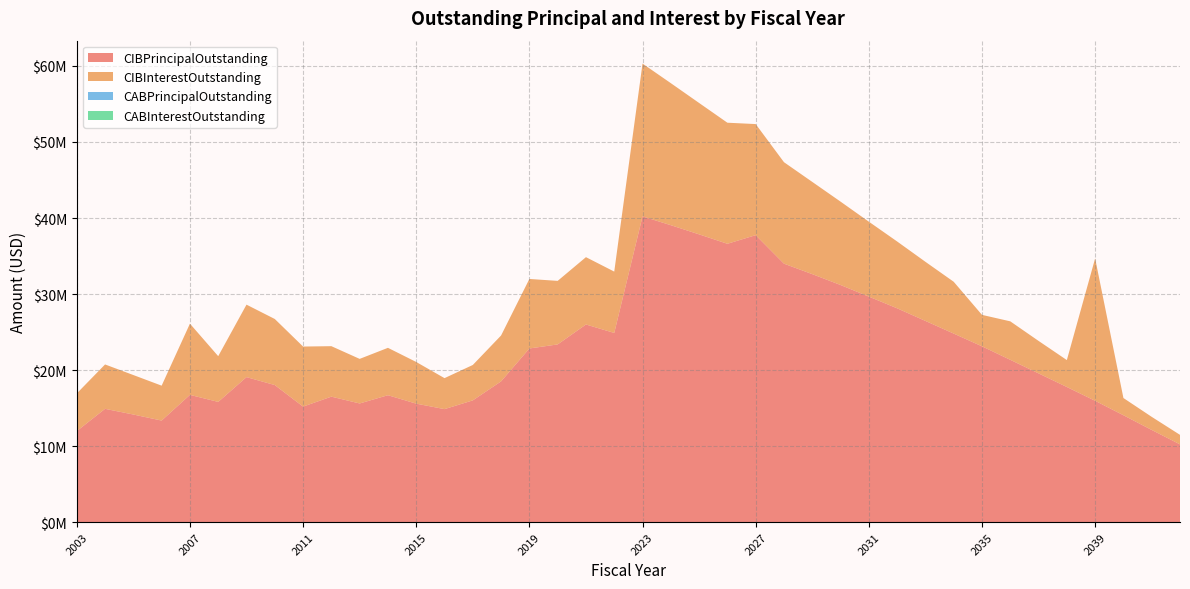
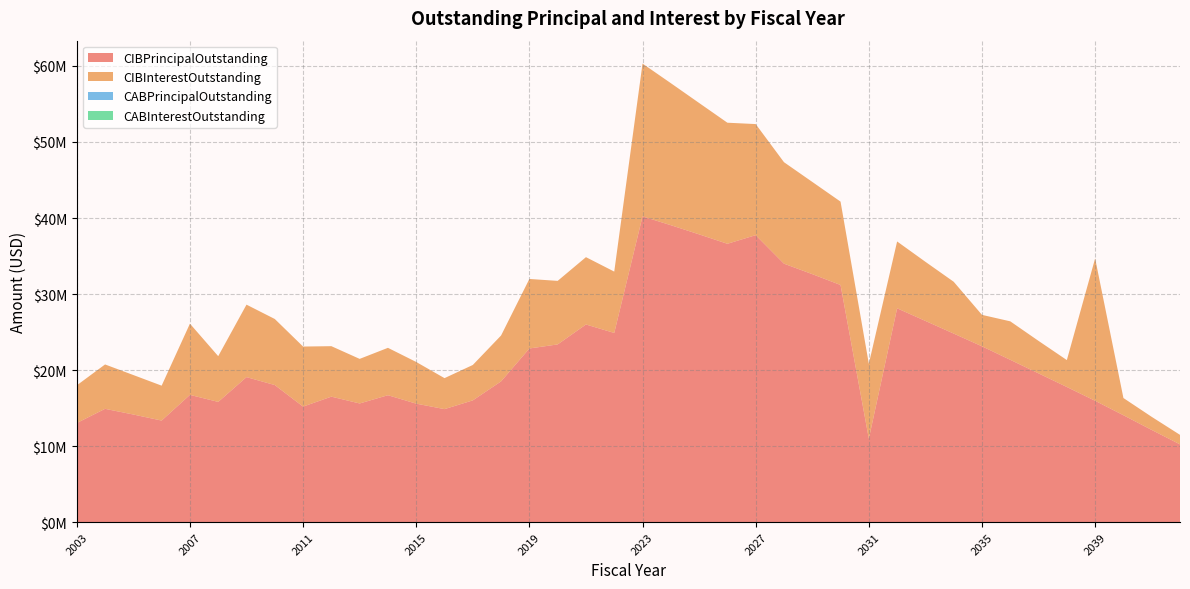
  {
    "CIBPrincipalOutstanding": {
-     "2003": "$12000000",
+     "2003": "$13000000",
      "2007": "$17000000",
      "2011": "$15000000",
      "2015": "$16000000",
      "2019": "$23000000",
      "2023": "$40000000",
      "2027": "$38000000",
-     "2031": "$30000000",
+     "2031": "$11000000",
      "2035": "$23000000",
      "2039": "$16000000"
    }
  }
